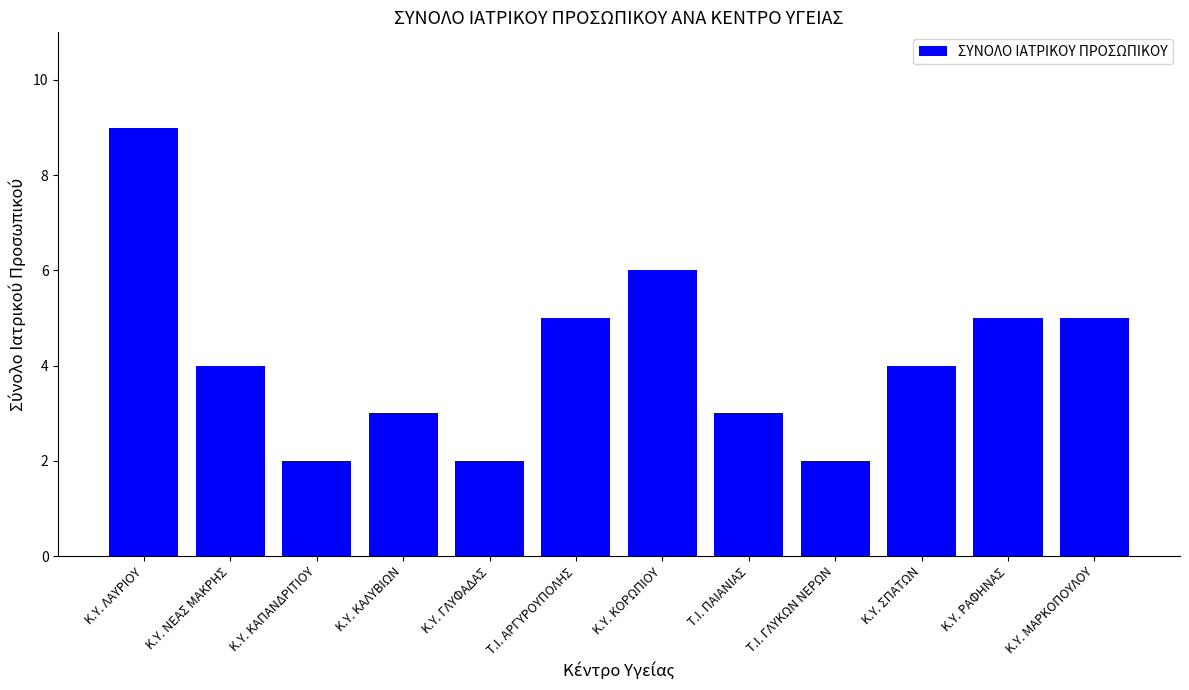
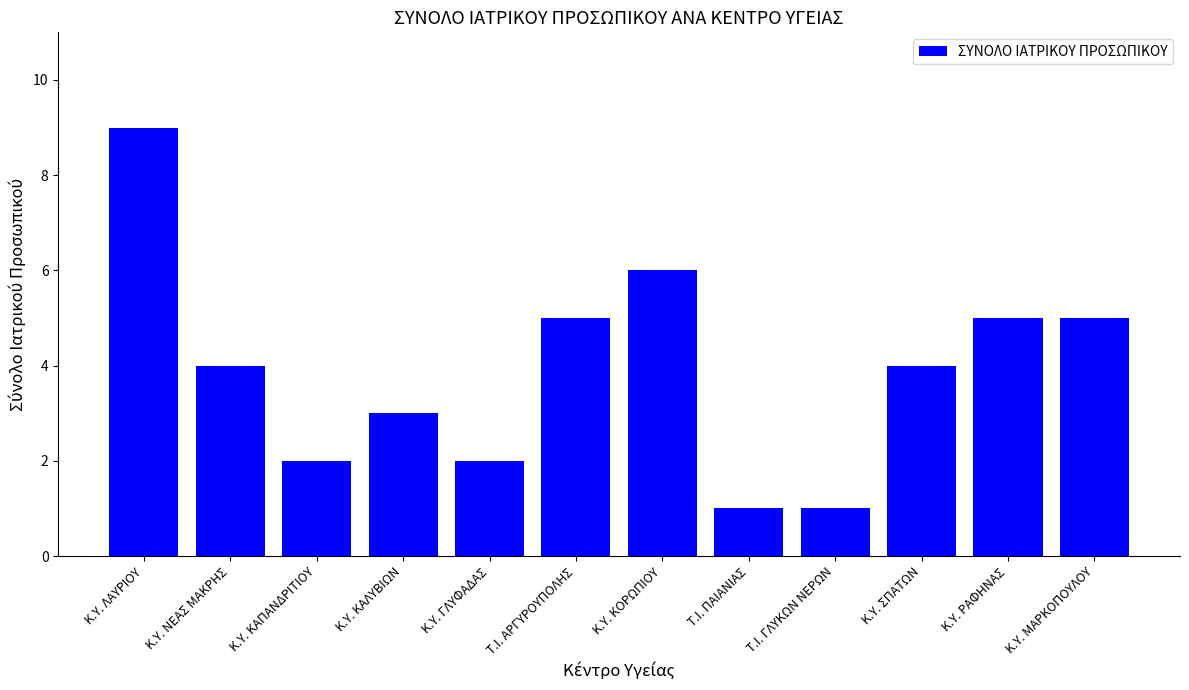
  {
    "Κ.Υ. ΛΑΥΡΙΟΥ": 9,
    "Κ.Υ. ΝΕΑΣ ΜΑΚΡΗΣ": 4,
    "Κ.Υ. ΚΑΠΑΝΔΡΙΤΙΟΥ": 2,
    "Κ.Υ. ΚΑΛΥΒΙΩΝ": 3,
    "Κ.Υ. ΓΛΥΦΑΔΑΣ": 2,
    "Τ.Ι. ΑΡΓΥΡΟΥΠΟΛΗΣ": 5,
    "K.Y. ΚΟΡΩΠΙΟΥ": 6,
-   "Τ.Ι. ΠΑΙΑΝΙΑΣ": 3,
-   "Τ.Ι. ΓΛΥΚΩΝ ΝΕΡΩΝ": 2,
+   "Τ.Ι. ΠΑΙΑΝΙΑΣ": 1,
+   "Τ.Ι. ΓΛΥΚΩΝ ΝΕΡΩΝ": 1,
    "Κ.Υ. ΣΠΑΤΩΝ": 4,
    "Κ.Υ. ΡΑΦΗΝΑΣ": 5,
    "Κ.Υ. ΜΑΡΚΟΠΟΥΛΟΥ": 5
  }
